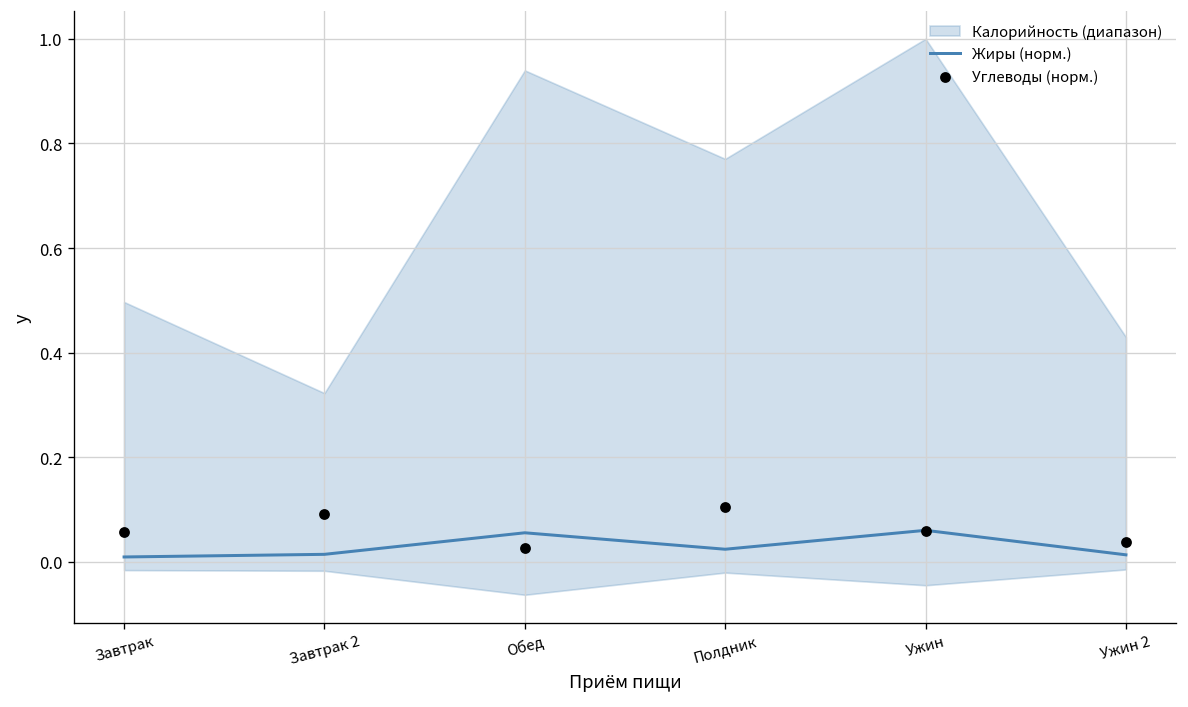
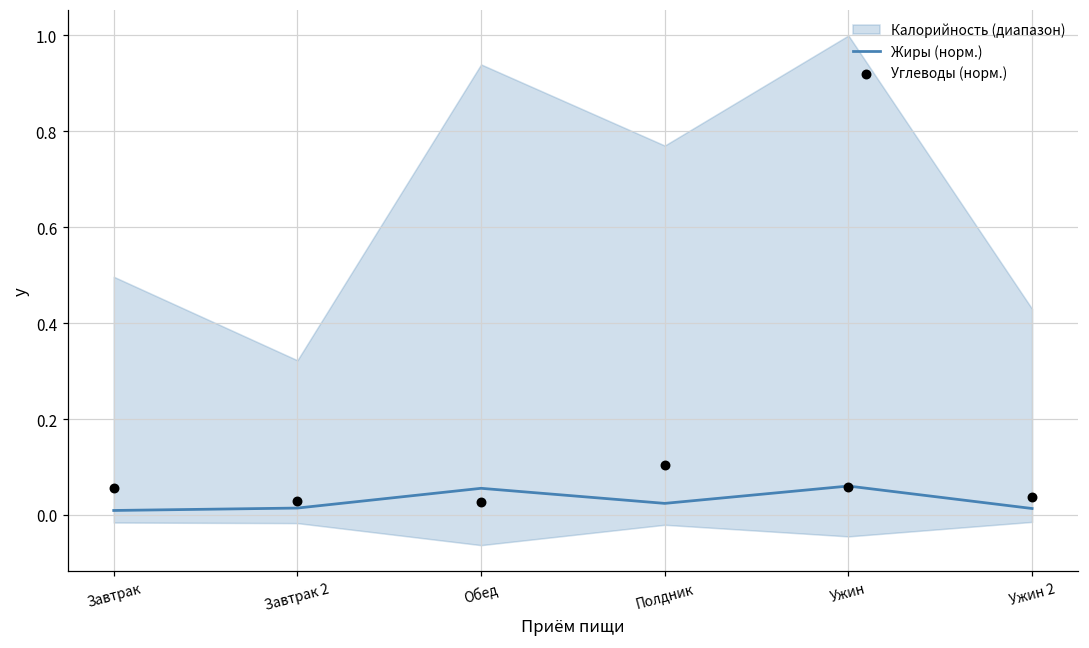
  {
    "Углеводы (норм.)": {
-     "Завтрак 2": 0.09
+     "Завтрак 2": 0.03
    }
  }
